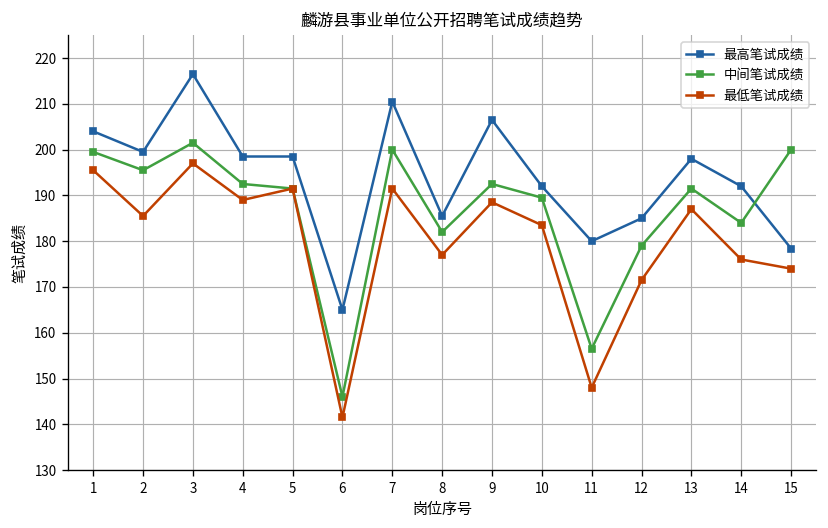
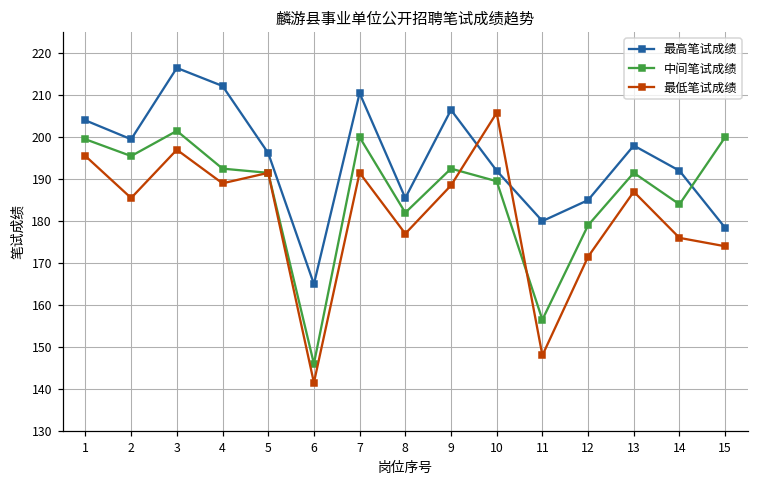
  {
    "最高笔试成绩": {
      "1": 204,
      "2": 200,
      "3": 217,
-     "4": 199,
-     "5": 199,
+     "4": 212,
+     "5": 196,
      "6": 165,
      "7": 211,
      "8": 186,
      "9": 207,
      "10": 192,
      "11": 180,
      "12": 185,
      "13": 198,
      "14": 192,
      "15": 178
    },
    "中间笔试成绩": {
      "1": 200,
      "2": 196,
      "3": 202,
      "4": 193,
      "6": 146,
      "7": 200,
      "8": 182,
      "9": 193,
      "10": 190,
      "11": 157,
      "12": 179,
      "13": 192,
      "14": 184,
      "15": 200
    },
    "最低笔试成绩": {
      "1": 196,
      "2": 186,
      "3": 197,
      "4": 189,
      "6": 142,
      "7": 192,
      "8": 177,
      "9": 189,
-     "10": 184,
+     "10": 206,
      "11": 148,
      "12": 172,
      "13": 187,
      "14": 176,
      "15": 174
    }
  }
